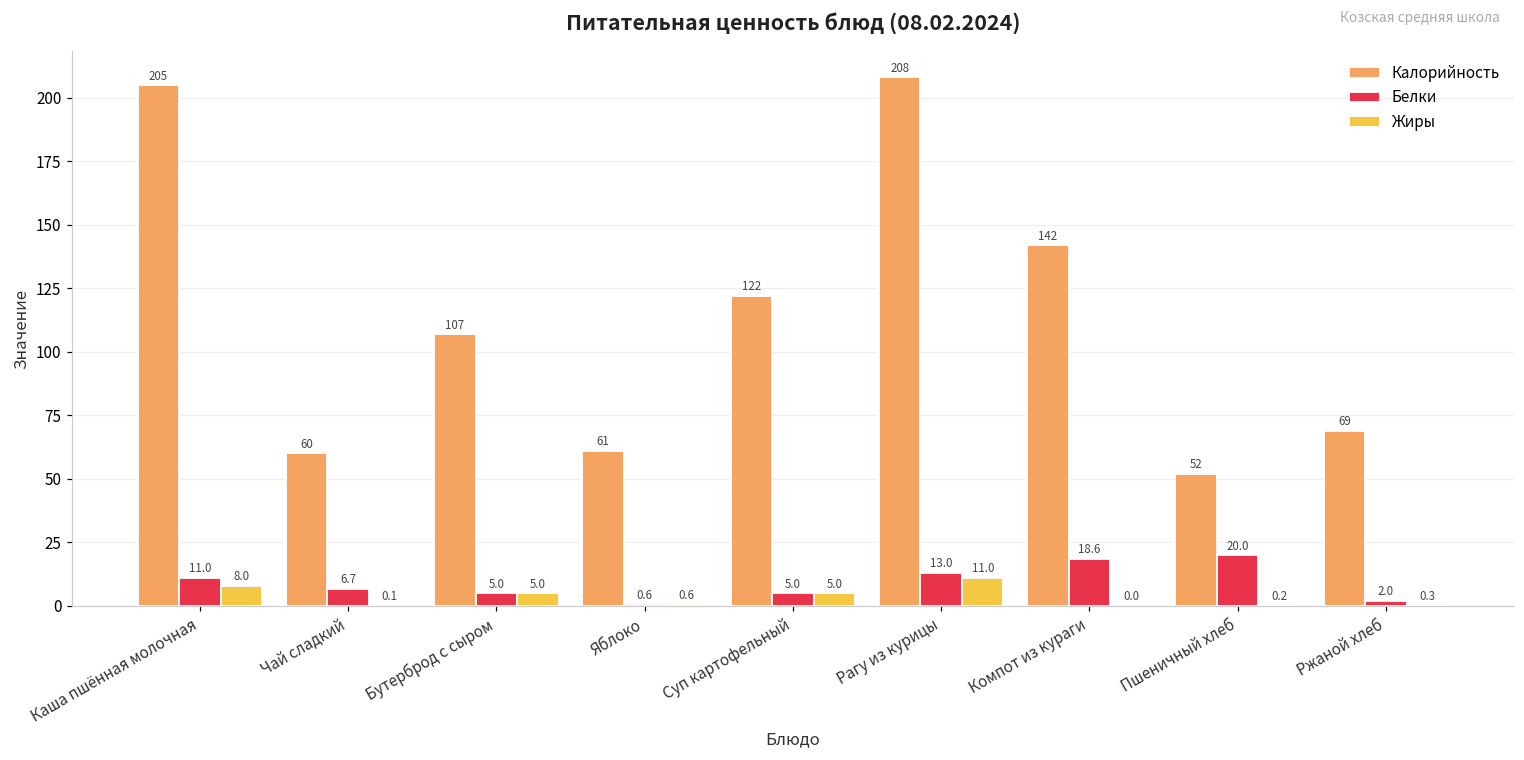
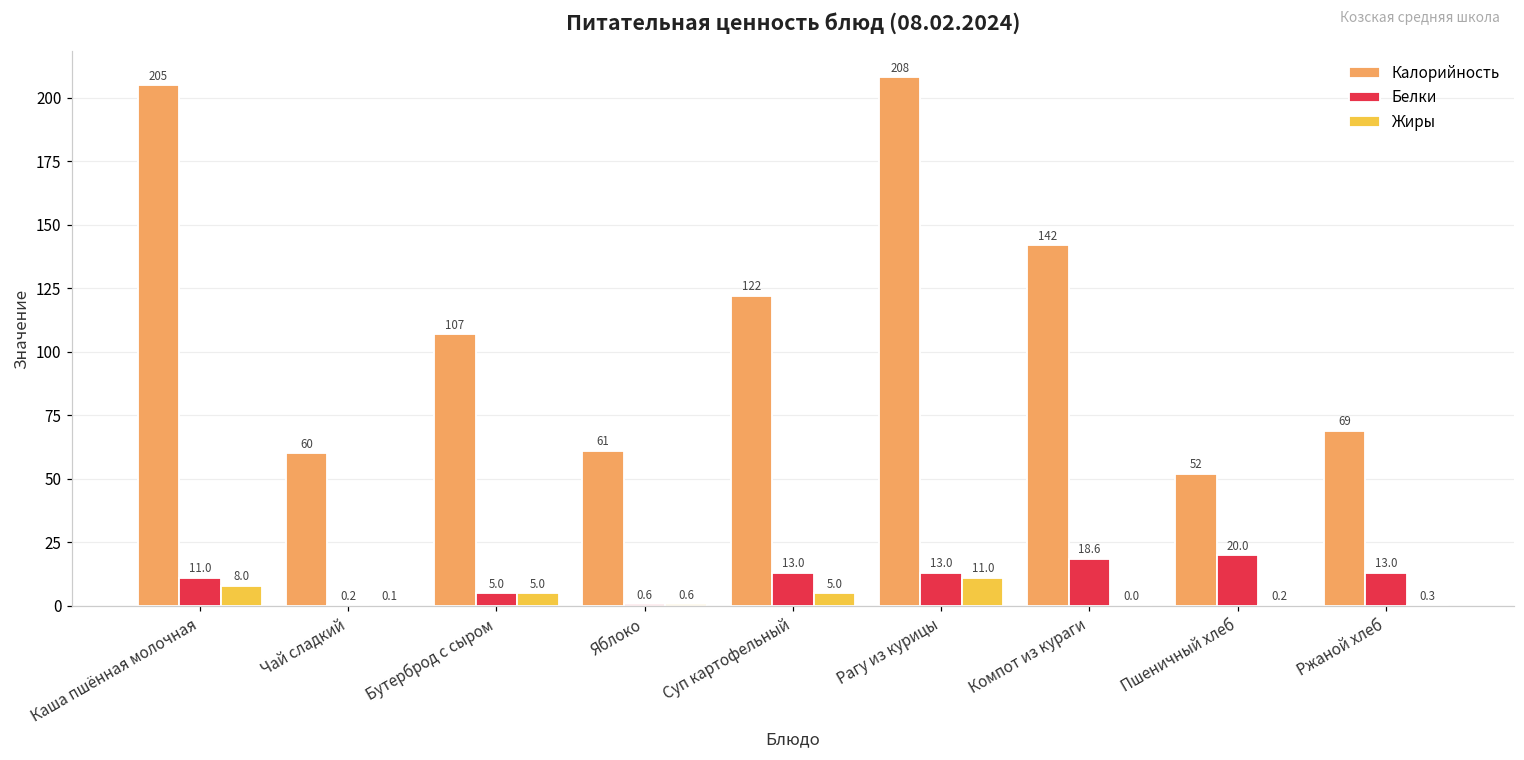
  {
    "Белки": {
      "Каша пшённая молочная": 11.0,
-     "Чай сладкий": 6.7,
+     "Чай сладкий": 0.2,
      "Бутерброд с сыром": 5.0,
      "Яблоко": 0.6,
-     "Суп картофельный": 5.0,
+     "Суп картофельный": 13.0,
      "Рагу из курицы": 13.0,
      "Компот из кураги": 18.6,
      "Пшеничный хлеб": 20.0,
-     "Ржаной хлеб": 2.0
+     "Ржаной хлеб": 13.0
    }
  }
